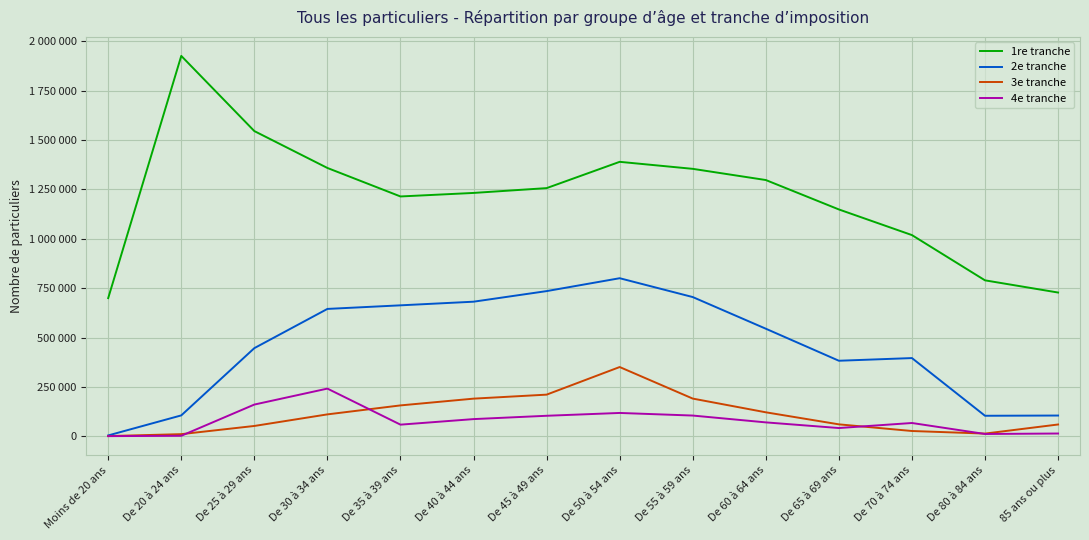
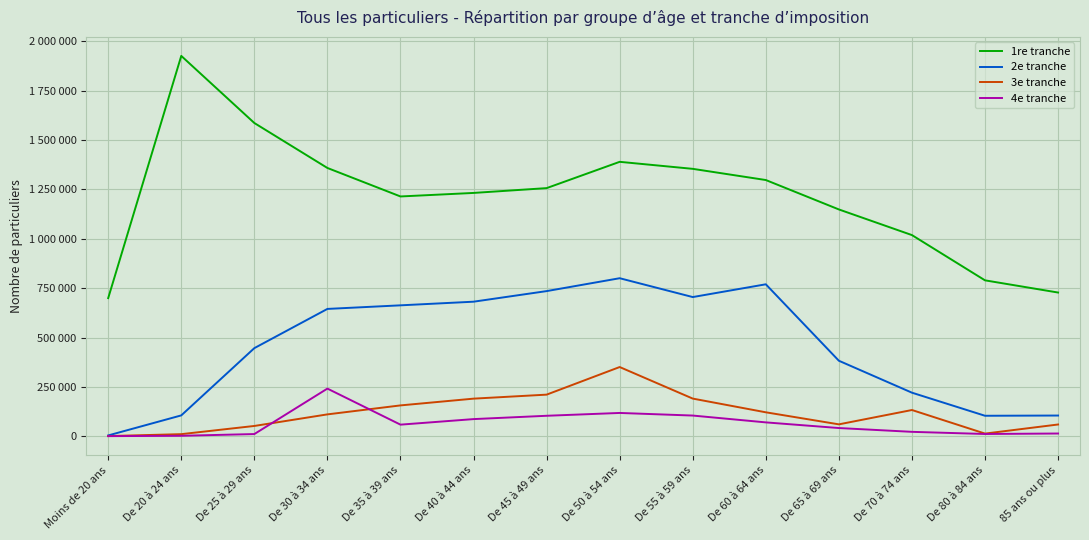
  {
    "1re tranche": {
      "Moins de 20 ans": 700000,
      "De 20 à 24 ans": 1930000,
-     "De 25 à 29 ans": 1550000,
+     "De 25 à 29 ans": 1590000,
      "De 30 à 34 ans": 1360000,
      "De 35 à 39 ans": 1210000,
      "De 40 à 44 ans": 1230000,
      "De 45 à 49 ans": 1260000,
      "De 50 à 54 ans": 1390000,
      "De 55 à 59 ans": 1350000,
      "De 60 à 64 ans": 1300000,
      "De 65 à 69 ans": 1150000,
      "De 70 à 74 ans": 1020000,
      "De 80 à 84 ans": 790000,
      "85 ans ou plus": 730000
    },
    "2e tranche": {
      "De 20 à 24 ans": 110000,
      "De 25 à 29 ans": 450000,
      "De 30 à 34 ans": 640000,
      "De 35 à 39 ans": 660000,
      "De 40 à 44 ans": 680000,
      "De 45 à 49 ans": 740000,
      "De 50 à 54 ans": 800000,
      "De 55 à 59 ans": 700000,
-     "De 60 à 64 ans": 540000,
+     "De 60 à 64 ans": 770000,
      "De 65 à 69 ans": 380000,
-     "De 70 à 74 ans": 400000,
+     "De 70 à 74 ans": 220000,
      "De 80 à 84 ans": 100000,
      "85 ans ou plus": 100000
    },
    "3e tranche": {
      "De 25 à 29 ans": 50000,
      "De 30 à 34 ans": 110000,
      "De 35 à 39 ans": 160000,
      "De 40 à 44 ans": 190000,
      "De 45 à 49 ans": 210000,
      "De 50 à 54 ans": 350000,
      "De 55 à 59 ans": 190000,
      "De 60 à 64 ans": 120000,
      "De 65 à 69 ans": 60000,
-     "De 70 à 74 ans": 30000,
+     "De 70 à 74 ans": 130000,
      "85 ans ou plus": 60000
    },
    "4e tranche": {
-     "De 25 à 29 ans": 160000,
+     "De 25 à 29 ans": 10000,
      "De 30 à 34 ans": 240000,
      "De 35 à 39 ans": 60000,
      "De 40 à 44 ans": 90000,
      "De 45 à 49 ans": 100000,
      "De 50 à 54 ans": 120000,
      "De 55 à 59 ans": 100000,
      "De 60 à 64 ans": 70000,
      "De 65 à 69 ans": 40000,
-     "De 70 à 74 ans": 70000,
+     "De 70 à 74 ans": 20000,
      "85 ans ou plus": 10000
    }
  }
